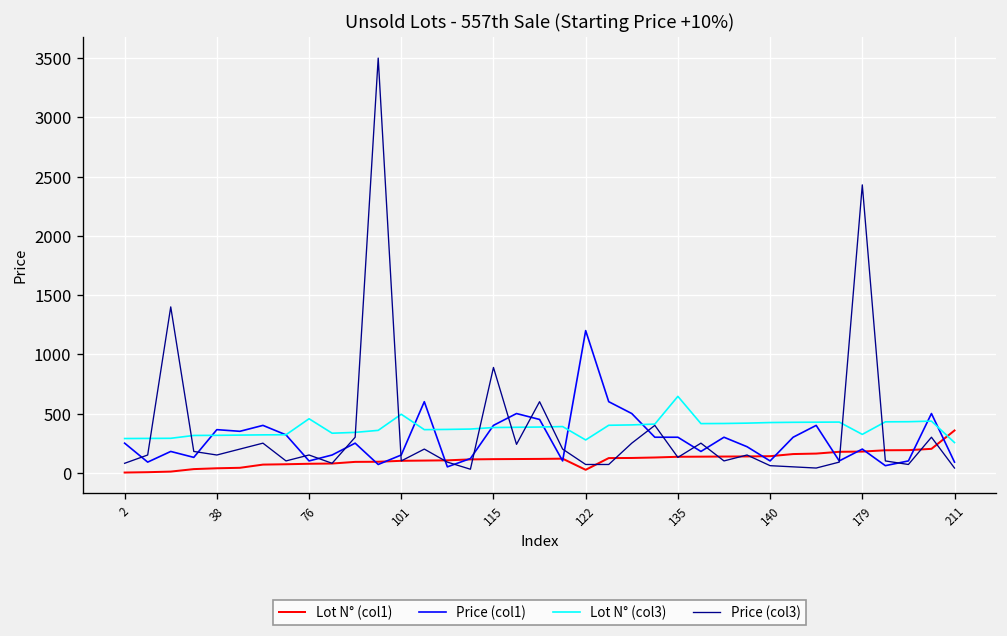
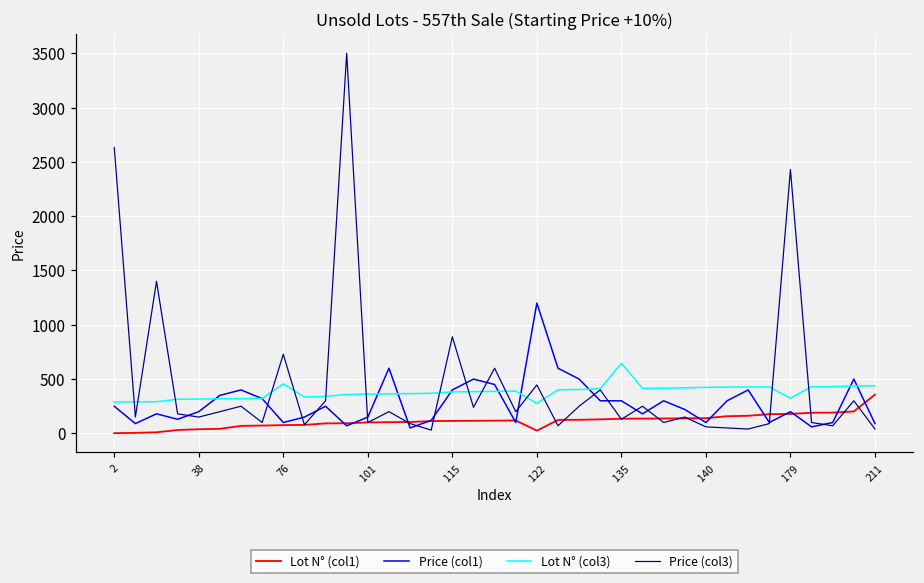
  {
    "Lot N° (col1)": {
      "2": 0,
      "38": 0,
      "115": 100,
      "122": 0,
      "140": 100,
      "211": 400
    },
    "Price (col1)": {
      "2": 300,
-     "38": 400,
+     "38": 200,
      "101": 200,
      "122": 1200,
      "135": 300,
      "140": 100,
      "211": 100
    },
    "Lot N° (col3)": {
      "2": 300,
      "38": 300,
      "76": 500,
-     "101": 500,
+     "101": 400,
      "122": 300,
      "135": 600,
      "140": 400,
      "179": 300,
-     "211": 300
+     "211": 400
    },
    "Price (col3)": {
-     "2": 100,
+     "2": 2600,
      "38": 200,
-     "76": 200,
+     "76": 700,
      "115": 900,
-     "122": 100,
+     "122": 400,
      "140": 100,
      "179": 2400,
      "211": 0
    }
  }
